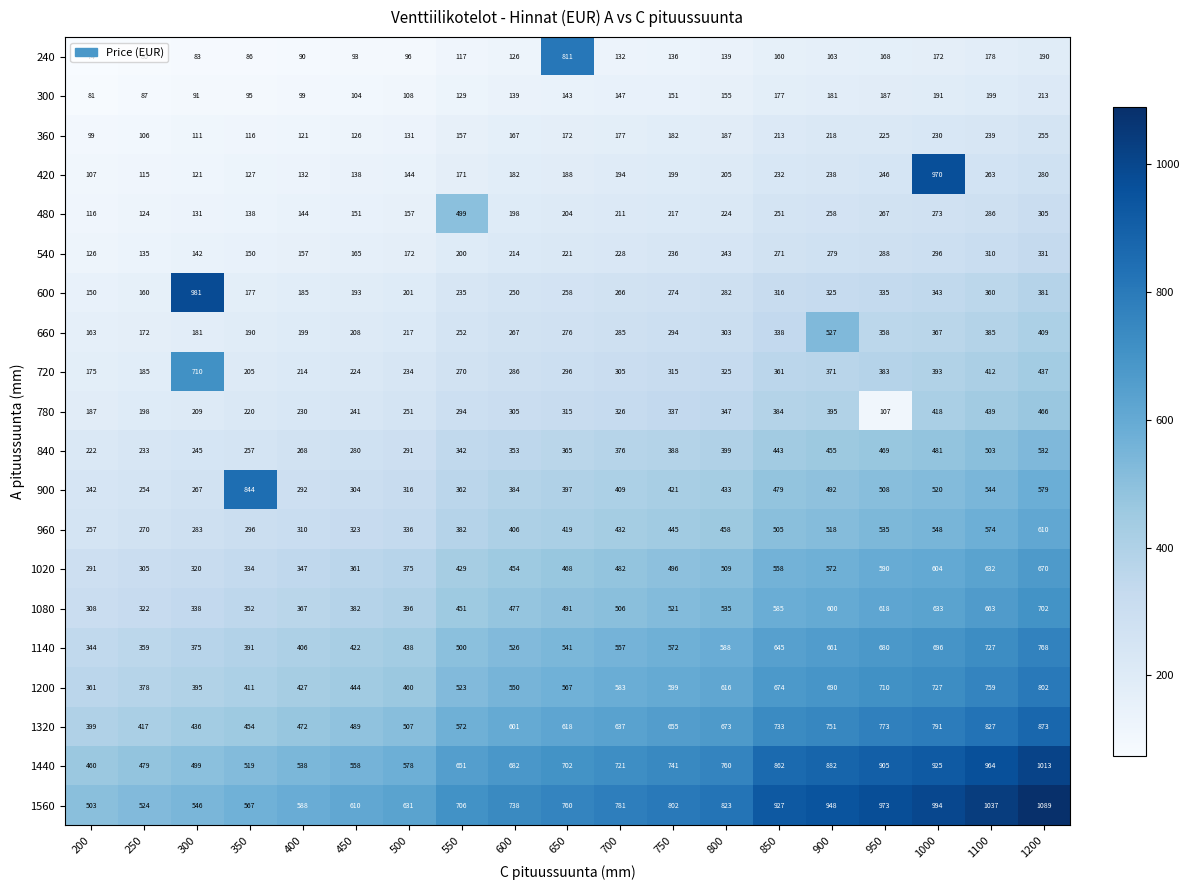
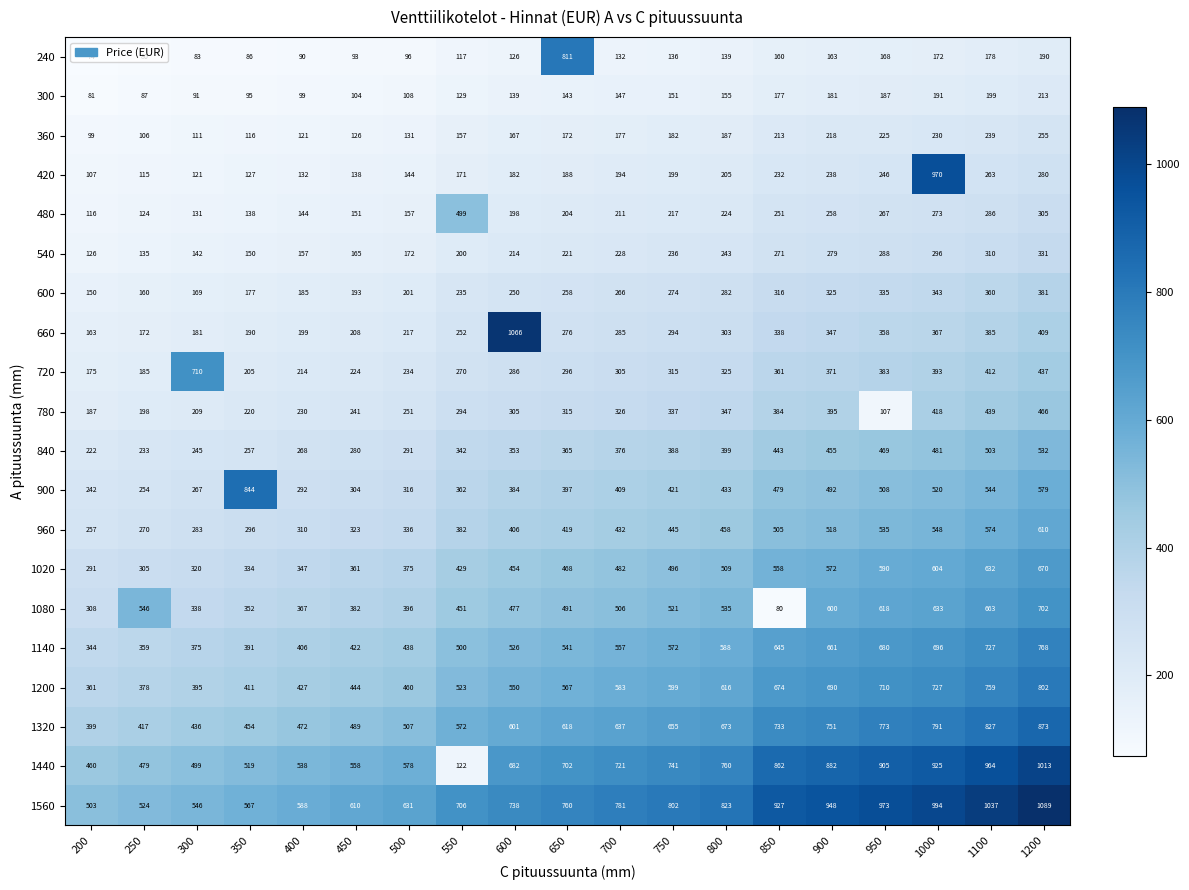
  {
    "600": {
      "200": 150,
      "250": 160,
-     "300": 981,
+     "300": 169,
      "350": 177,
      "400": 185,
      "450": 193,
      "500": 201,
      "550": 235,
      "600": 250,
      "650": 258,
      "700": 266,
      "750": 274,
      "800": 282,
      "850": 316,
      "900": 325,
      "950": 335,
      "1000": 343,
      "1100": 360,
      "1200": 381
    },
    "660": {
      "200": 163,
      "250": 172,
      "300": 181,
      "350": 190,
      "400": 199,
      "450": 208,
      "500": 217,
      "550": 252,
-     "600": 267,
+     "600": 1066,
      "650": 276,
      "700": 285,
      "750": 294,
      "800": 303,
      "850": 338,
-     "900": 527,
+     "900": 347,
      "950": 358,
      "1000": 367,
      "1100": 385,
      "1200": 409
    },
    "1080": {
      "200": 308,
-     "250": 322,
+     "250": 546,
      "300": 338,
      "350": 352,
      "400": 367,
      "450": 382,
      "500": 396,
      "550": 451,
      "600": 477,
      "650": 491,
      "700": 506,
      "750": 521,
      "800": 535,
-     "850": 585,
+     "850": 80,
      "900": 600,
      "950": 618,
      "1000": 633,
      "1100": 663,
      "1200": 702
    },
    "1440": {
      "200": 460,
      "250": 479,
      "300": 499,
      "350": 519,
      "400": 538,
      "450": 558,
      "500": 578,
-     "550": 651,
+     "550": 122,
      "600": 682,
      "650": 702,
      "700": 721,
      "750": 741,
      "800": 760,
      "850": 862,
      "900": 882,
      "950": 905,
      "1000": 925,
      "1100": 964,
      "1200": 1013
    }
  }
